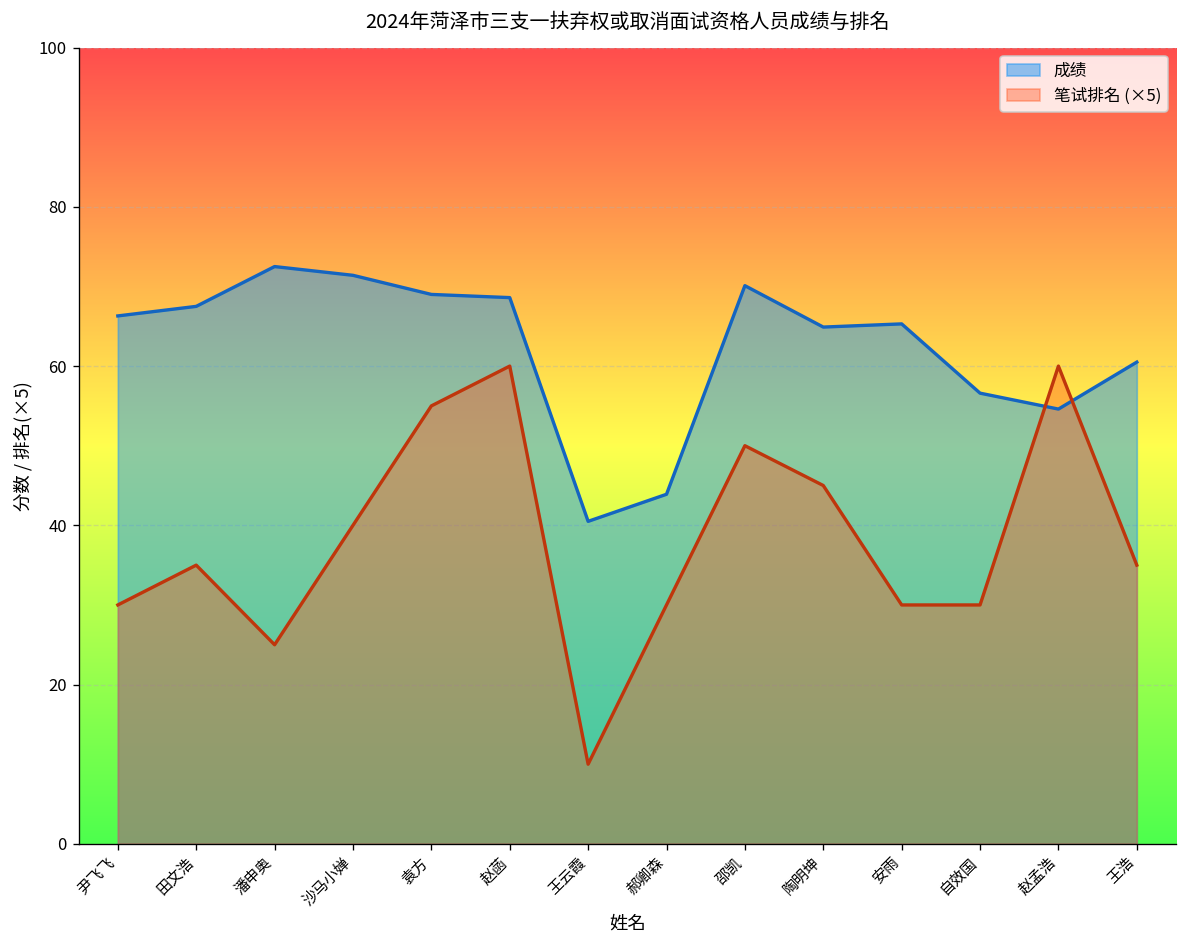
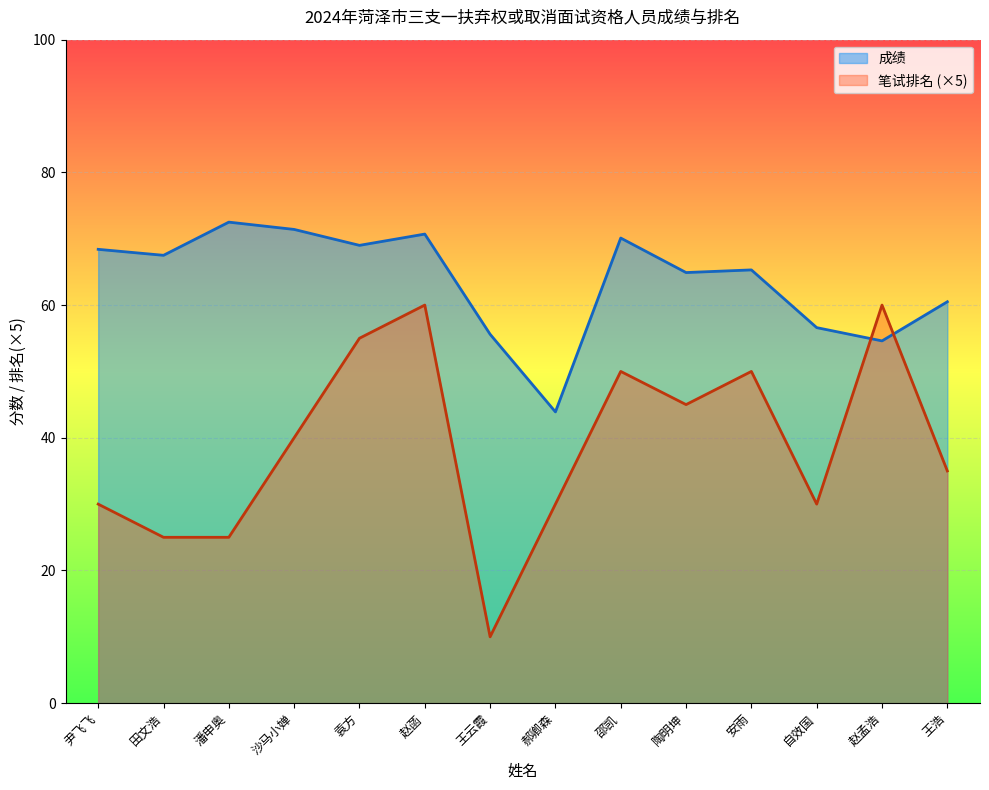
  {
    "成绩": {
-     "尹飞飞": 66,
+     "尹飞飞": 68,
      "田文浩": 68,
      "潘申奥": 73,
      "沙马小婵": 71,
      "袁方": 69,
-     "赵菡": 69,
-     "王云霞": 41,
+     "赵菡": 71,
+     "王云霞": 56,
      "郝卿森": 44,
      "邵凯": 70,
      "陶明坤": 65,
      "安雨": 65,
      "自效国": 57,
      "赵孟浩": 55,
      "王浩": 61
    },
    "笔试排名 (×5)": {
      "尹飞飞": 30,
-     "田文浩": 35,
+     "田文浩": 25,
      "潘申奥": 25,
      "沙马小婵": 40,
      "袁方": 55,
      "赵菡": 60,
      "王云霞": 10,
      "郝卿森": 30,
      "邵凯": 50,
      "陶明坤": 45,
-     "安雨": 30,
+     "安雨": 50,
      "自效国": 30,
      "赵孟浩": 60,
      "王浩": 35
    }
  }
